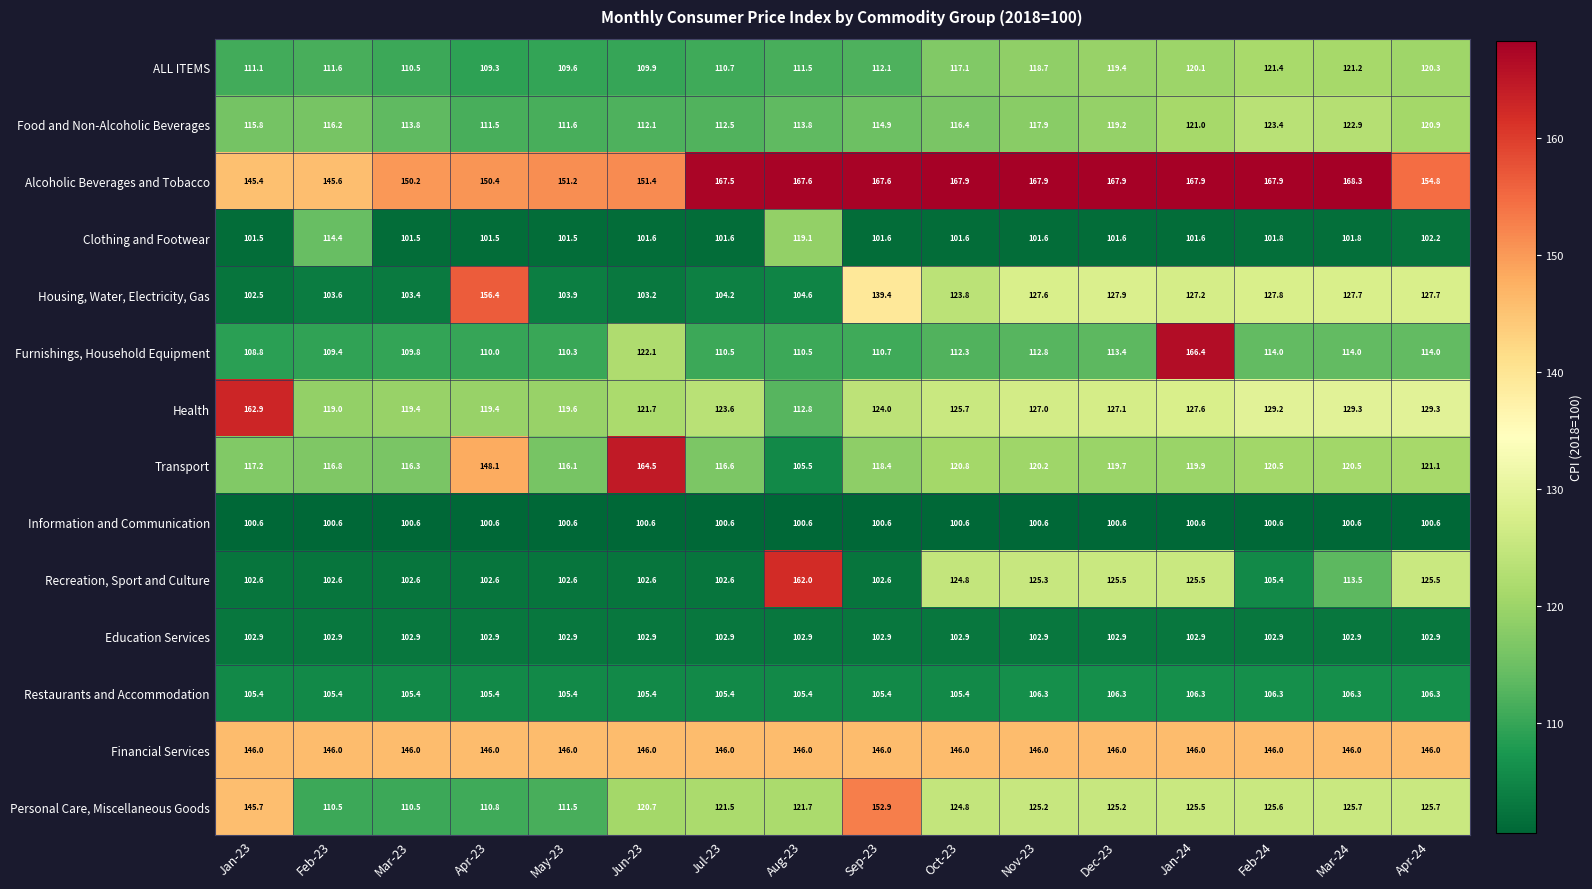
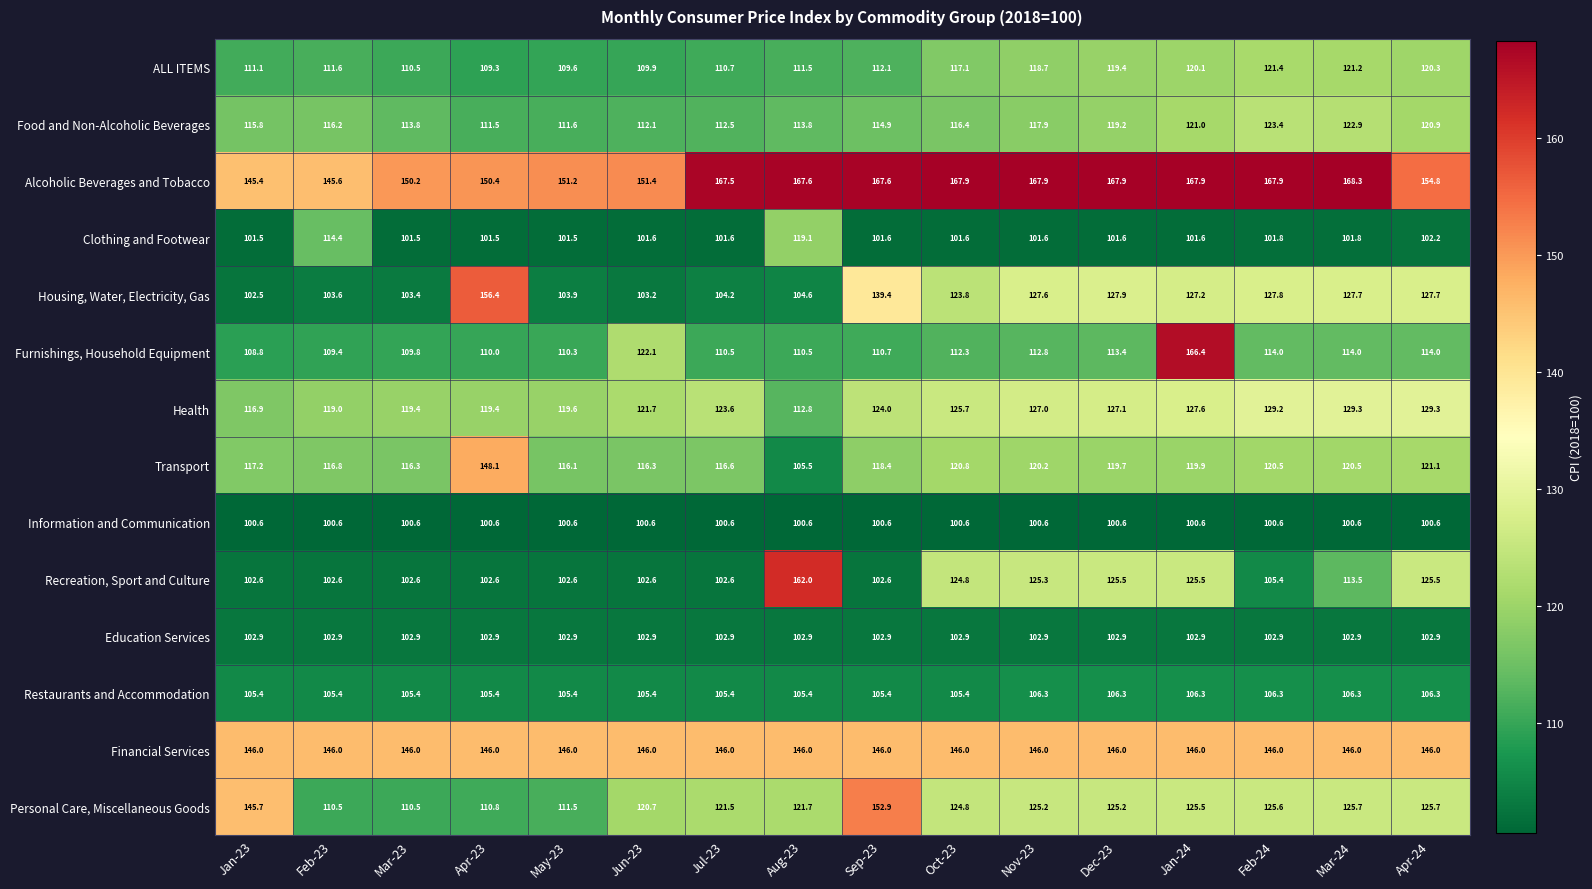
  {
    "Health": {
-     "Jan-23": 162.9,
+     "Jan-23": 116.9,
      "Feb-23": 119.0,
      "Mar-23": 119.4,
      "Apr-23": 119.4,
      "May-23": 119.6,
      "Jun-23": 121.7,
      "Jul-23": 123.6,
      "Aug-23": 112.8,
      "Sep-23": 124.0,
      "Oct-23": 125.7,
      "Nov-23": 127.0,
      "Dec-23": 127.1,
      "Jan-24": 127.6,
      "Feb-24": 129.2,
      "Mar-24": 129.3,
      "Apr-24": 129.3
    },
    "Transport": {
      "Jan-23": 117.2,
      "Feb-23": 116.8,
      "Mar-23": 116.3,
      "Apr-23": 148.1,
      "May-23": 116.1,
-     "Jun-23": 164.5,
+     "Jun-23": 116.3,
      "Jul-23": 116.6,
      "Aug-23": 105.5,
      "Sep-23": 118.4,
      "Oct-23": 120.8,
      "Nov-23": 120.2,
      "Dec-23": 119.7,
      "Jan-24": 119.9,
      "Feb-24": 120.5,
      "Mar-24": 120.5,
      "Apr-24": 121.1
    }
  }
